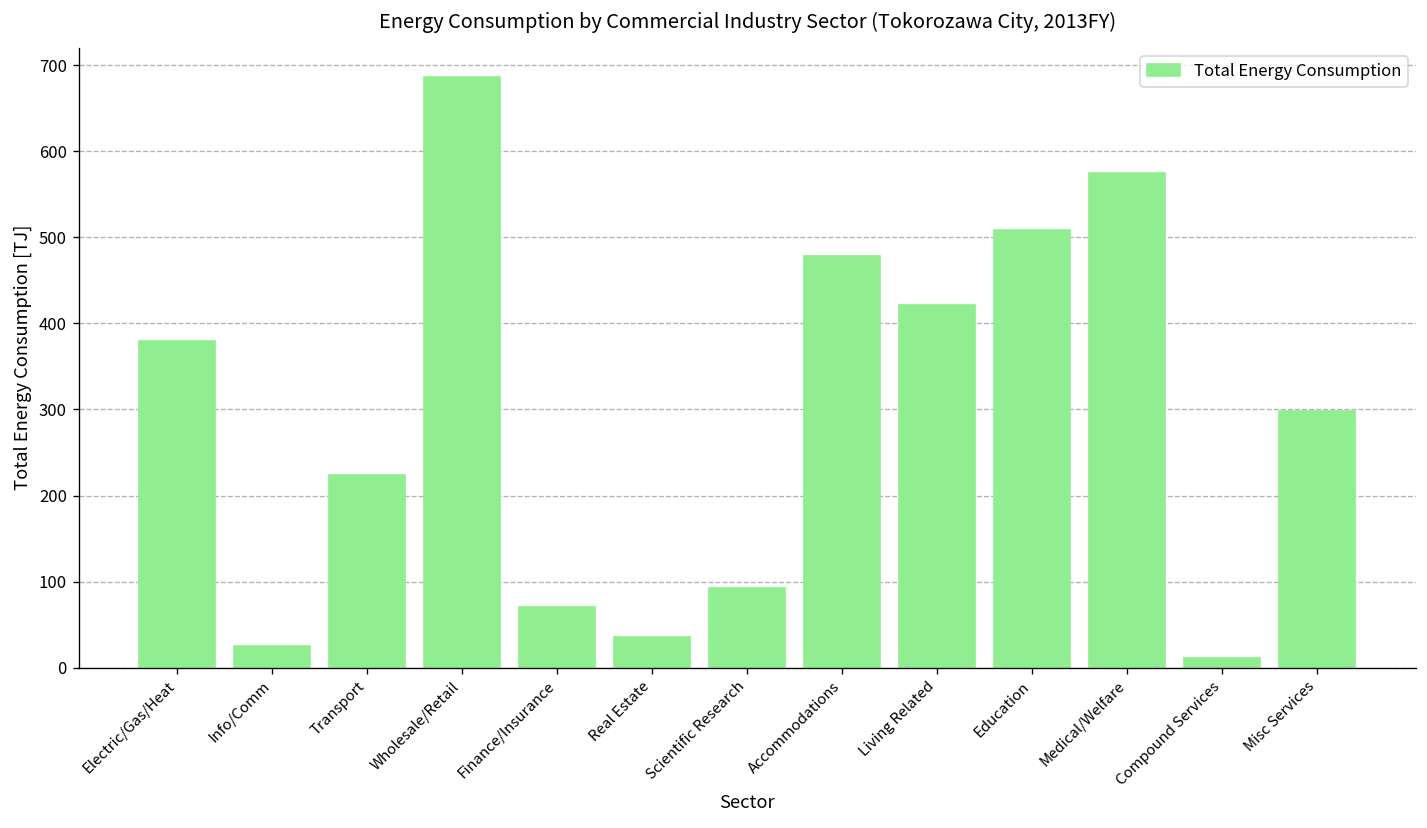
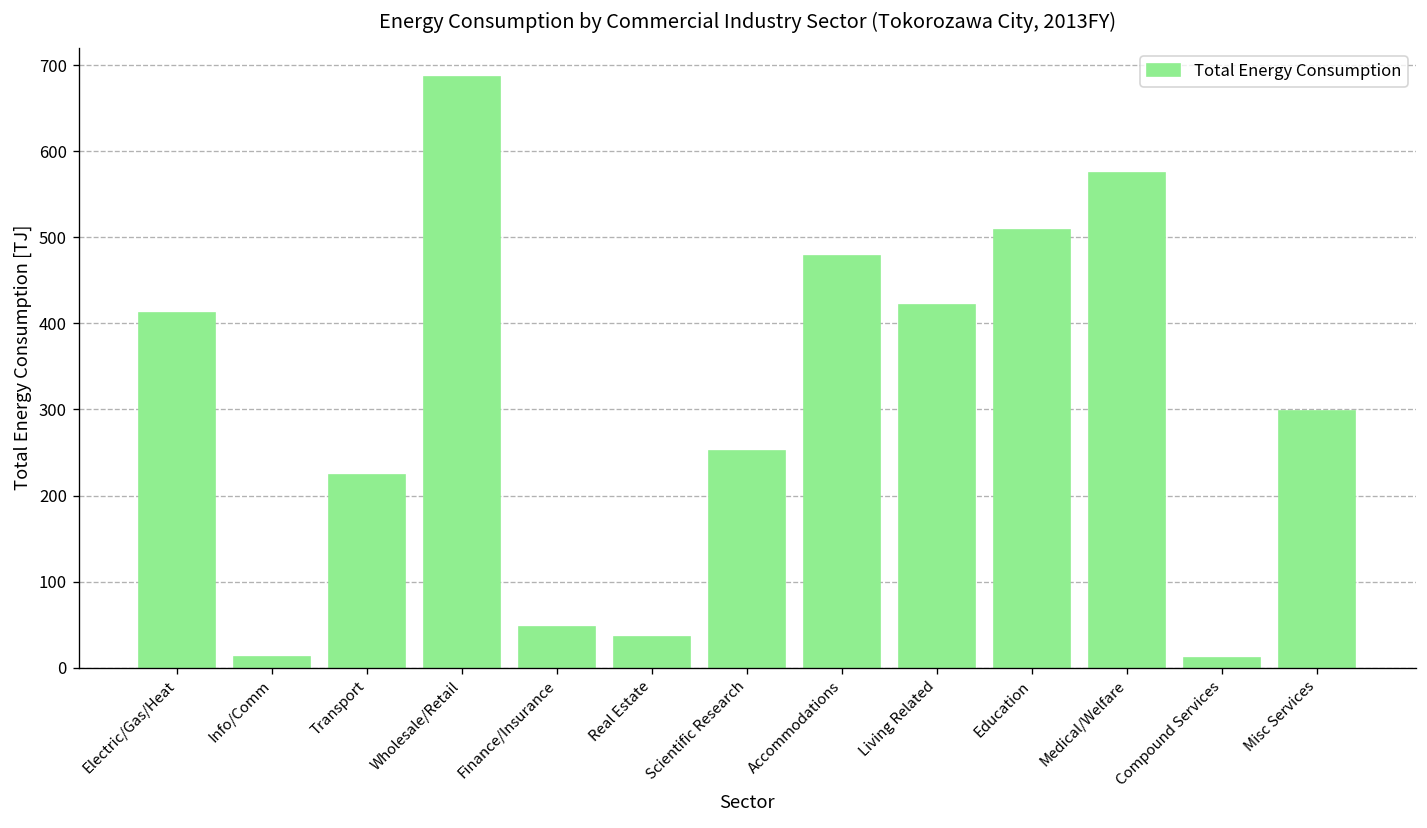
  {
-   "Electric/Gas/Heat": 380,
-   "Info/Comm": 20,
+   "Electric/Gas/Heat": 410,
+   "Info/Comm": 10,
    "Transport": 220,
    "Wholesale/Retail": 690,
-   "Finance/Insurance": 70,
+   "Finance/Insurance": 50,
    "Real Estate": 40,
-   "Scientific Research": 90,
+   "Scientific Research": 250,
    "Accommodations": 480,
    "Living Related": 420,
    "Education": 510,
    "Medical/Welfare": 570,
    "Compound Services": 10,
    "Misc Services": 300
  }
